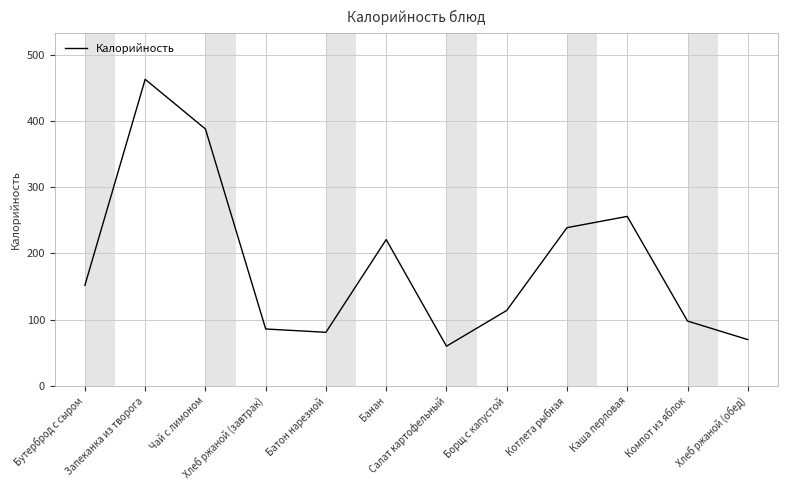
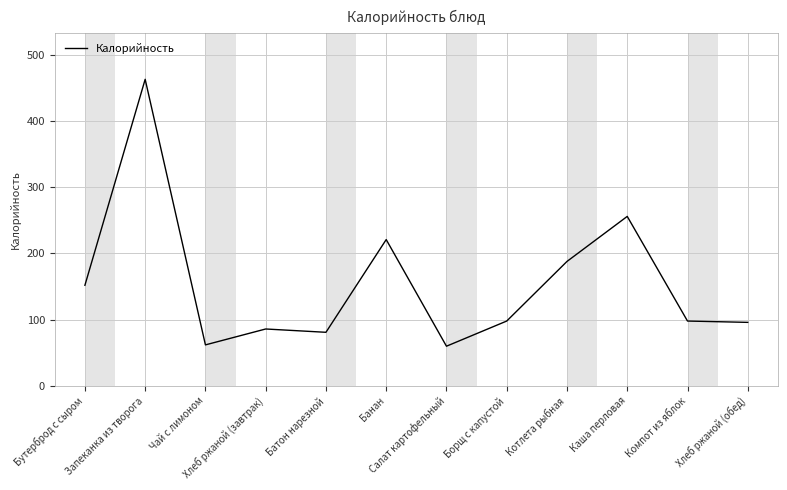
  {
    "Бутерброд с сыром": 150,
    "Запеканка из творога": 460,
-   "Чай с лимоном": 390,
+   "Чай с лимоном": 60,
    "Хлеб ржаной (завтрак)": 90,
    "Батон нарезной": 80,
    "Банан": 220,
    "Салат картофельный": 60,
-   "Борщ с капустой": 110,
-   "Котлета рыбная": 240,
+   "Борщ с капустой": 100,
+   "Котлета рыбная": 190,
    "Каша перловая": 260,
    "Компот из яблок": 100,
-   "Хлеб ржаной (обед)": 70
+   "Хлеб ржаной (обед)": 100
  }
